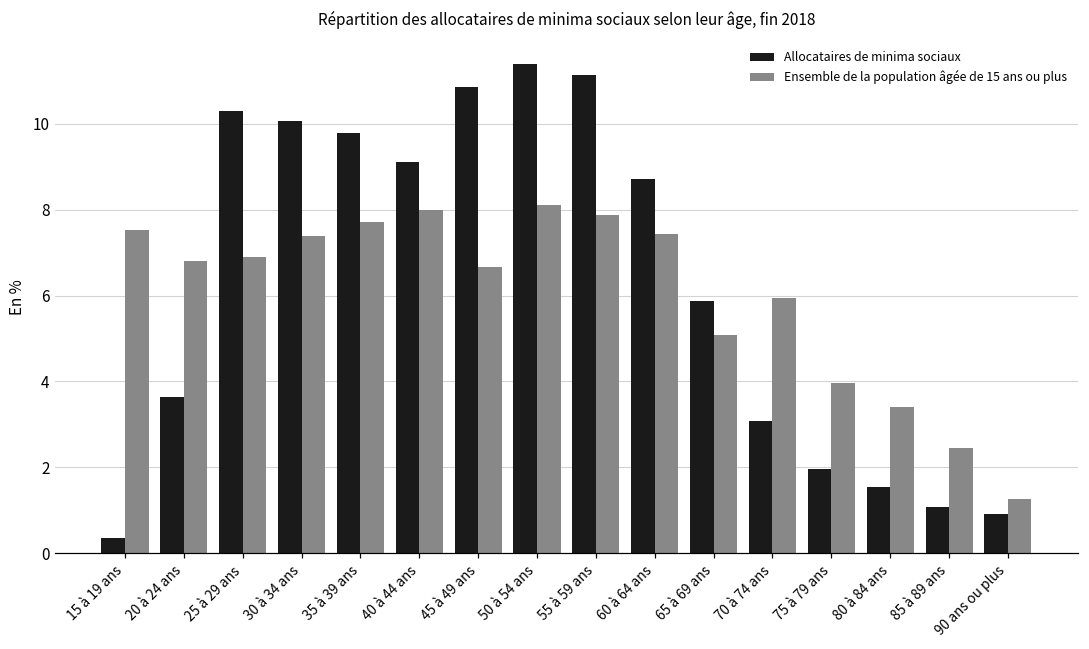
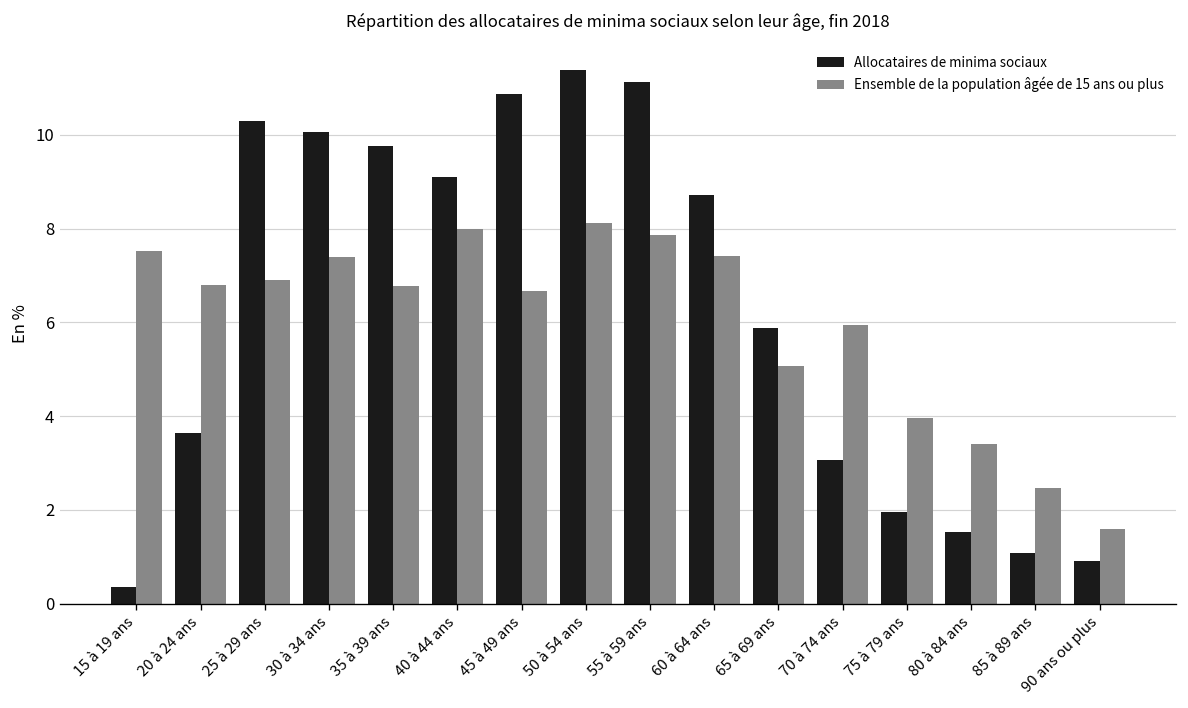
  {
    "Allocataires de minima sociaux": {
      "15 à 19 ans": 0.4,
      "20 à 24 ans": 3.6,
      "25 à 29 ans": 10.3,
      "30 à 34 ans": 10.1,
      "35 à 39 ans": 9.8,
      "40 à 44 ans": 9.1,
      "45 à 49 ans": 10.9,
      "50 à 54 ans": 11.4,
      "55 à 59 ans": 11.1,
      "60 à 64 ans": 8.7,
      "65 à 69 ans": 5.9,
      "70 à 74 ans": 3.1,
      "75 à 79 ans": 2.0,
      "80 à 84 ans": 1.5,
      "85 à 89 ans": 1.1,
      "90 ans ou plus": 0.9
    },
    "Ensemble de la population âgée de 15 ans ou plus": {
      "15 à 19 ans": 7.5,
      "20 à 24 ans": 6.8,
      "25 à 29 ans": 6.9,
      "30 à 34 ans": 7.4,
-     "35 à 39 ans": 7.7,
+     "35 à 39 ans": 6.8,
      "40 à 44 ans": 8.0,
      "45 à 49 ans": 6.7,
      "50 à 54 ans": 8.1,
      "55 à 59 ans": 7.9,
      "60 à 64 ans": 7.4,
      "65 à 69 ans": 5.1,
      "70 à 74 ans": 5.9,
      "75 à 79 ans": 4.0,
      "80 à 84 ans": 3.4,
      "85 à 89 ans": 2.5,
-     "90 ans ou plus": 1.3
+     "90 ans ou plus": 1.6
    }
  }
